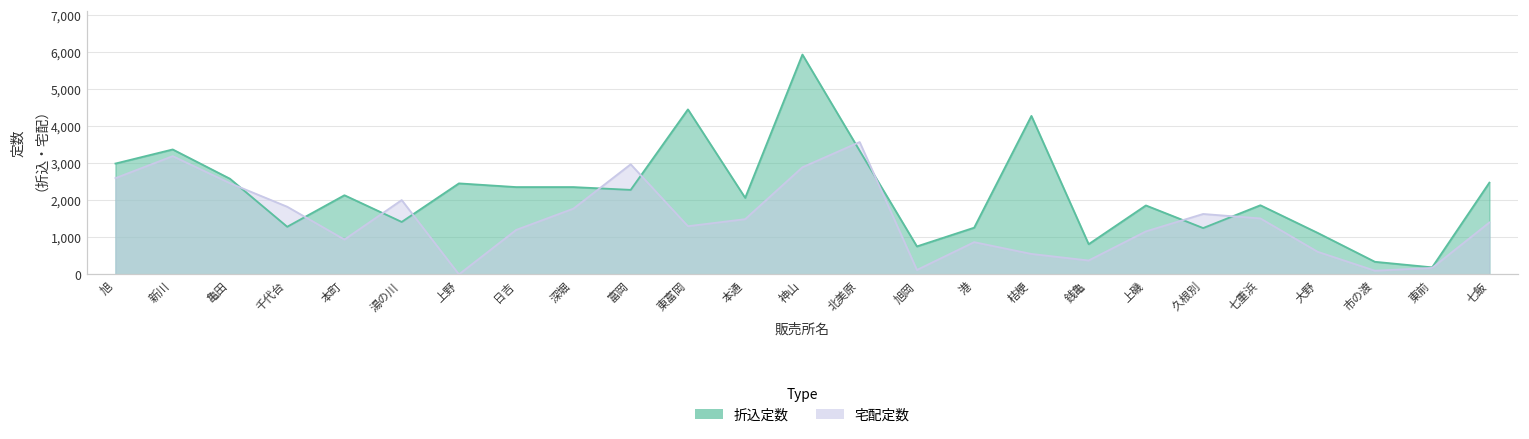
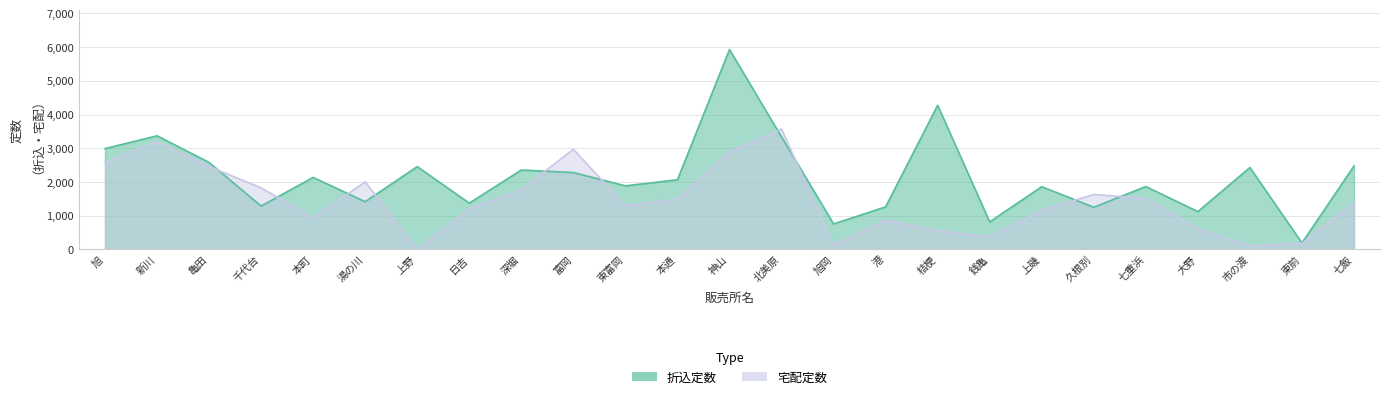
  {
    "折込定数": {
      "旭": "3,000",
      "新川": "3,400",
      "亀田": "2,600",
      "千代台": "1,300",
      "本町": "2,100",
      "湯の川": "1,400",
      "上野": "2,500",
-     "日吉": "2,400",
+     "日吉": "1,400",
      "深堀": "2,400",
      "富岡": "2,300",
-     "東富岡": "4,500",
+     "東富岡": "1,900",
      "本通": "2,100",
      "神山": "5,900",
      "北美原": "3,300",
      "旭岡": "800",
      "港": "1,300",
      "桔梗": "4,300",
      "銭亀": "800",
      "上磯": "1,900",
      "久根別": "1,300",
      "七重浜": "1,900",
      "大野": "1,100",
-     "市の渡": "300",
+     "市の渡": "2,400",
      "七飯": "2,500"
    },
    "宅配定数": {
      "旭": "2,600",
      "新川": "3,200",
      "亀田": "2,500",
      "千代台": "1,800",
      "本町": "900",
      "湯の川": "2,000",
      "上野": "0",
      "日吉": "1,200",
      "深堀": "1,800",
      "富岡": "3,000",
      "東富岡": "1,300",
      "本通": "1,500",
      "神山": "2,900",
      "北美原": "3,600",
      "旭岡": "100",
      "港": "900",
      "桔梗": "600",
      "銭亀": "400",
      "上磯": "1,200",
      "久根別": "1,600",
      "七重浜": "1,500",
      "大野": "600",
      "市の渡": "100",
      "七飯": "1,400"
    }
  }
